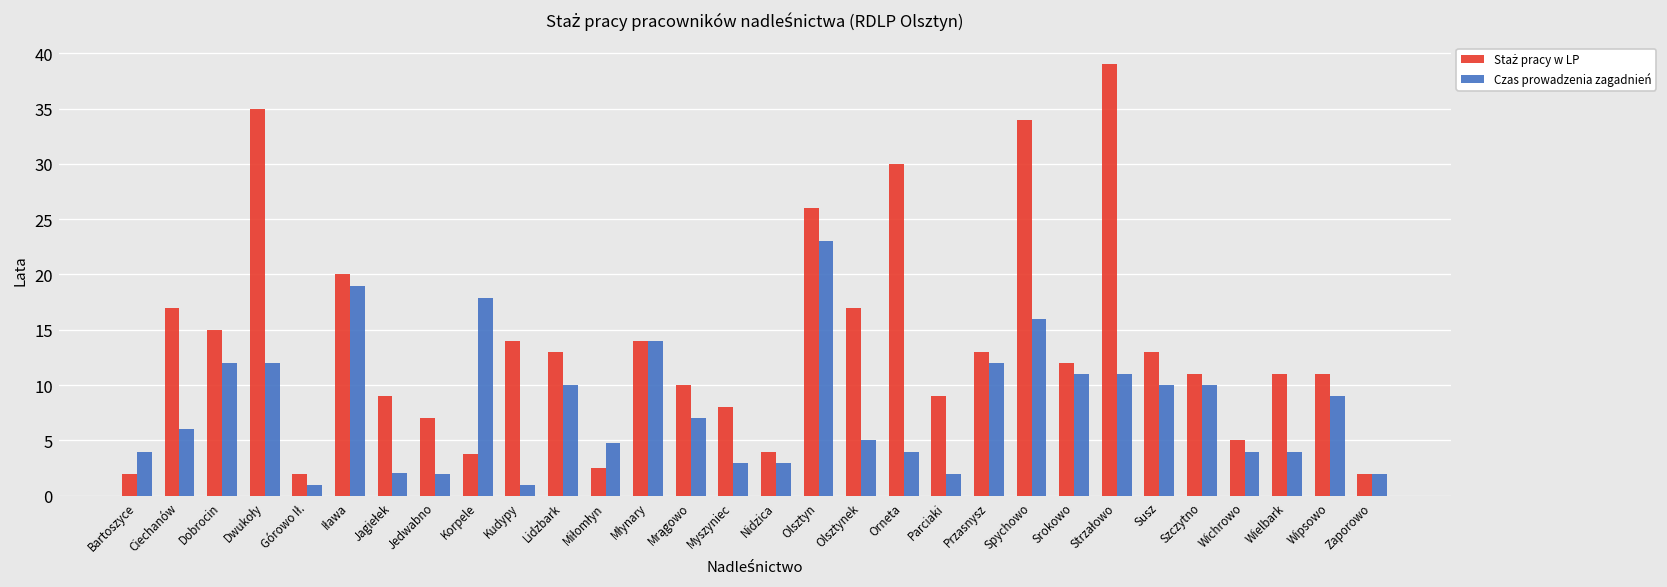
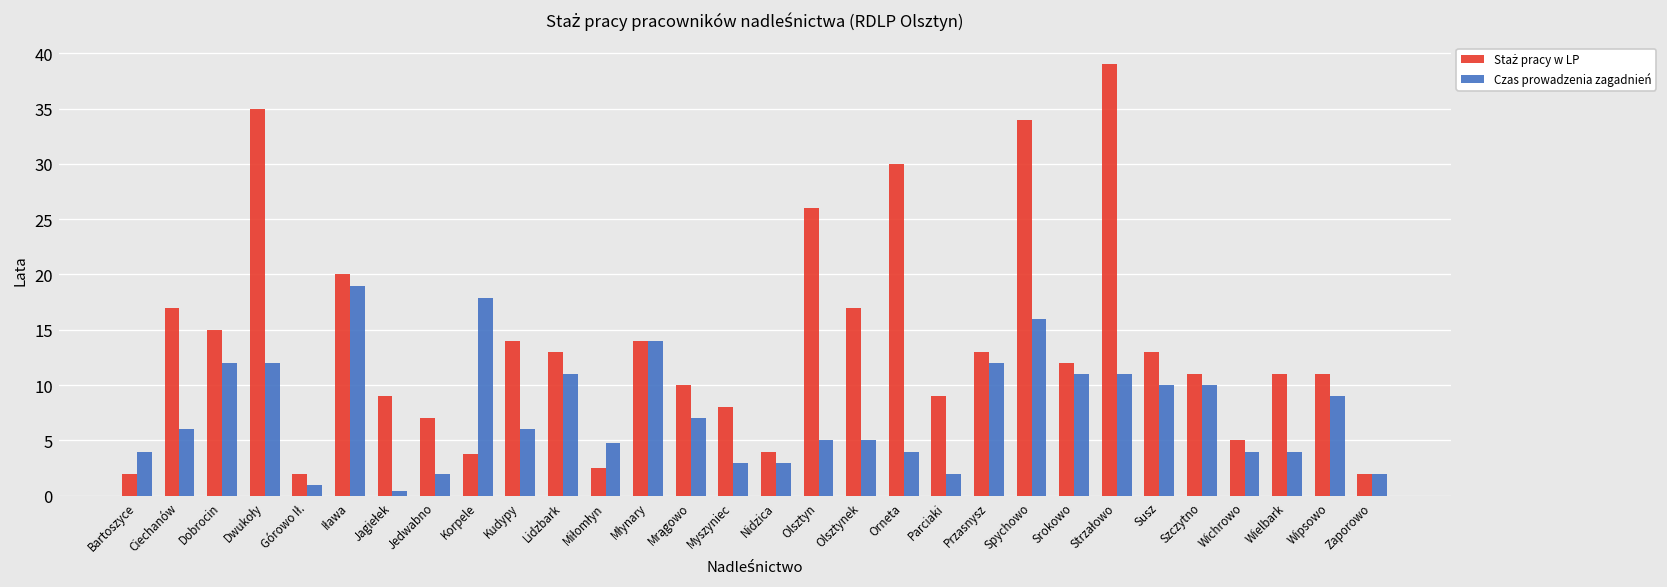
  {
    "Staż pracy w LP": {
      "Bartoszyce": 2,
      "Ciechanów": 17,
      "Dobrocin": 15,
      "Dwukoły": 35,
      "Górowo Ił.": 2,
      "Iława": 20,
      "Jagiełek": 9,
      "Jedwabno": 7,
      "Korpele": 4,
      "Kudypy": 14,
      "Lidzbark": 13,
      "Miłomłyn": 3,
      "Młynary": 14,
      "Mrągowo": 10,
      "Myszyniec": 8,
      "Nidzica": 4,
      "Olsztyn": 26,
      "Olsztynek": 17,
      "Orneta": 30,
      "Parciaki": 9,
      "Przasnysz": 13,
      "Spychowo": 34,
      "Srokowo": 12,
      "Strzałowo": 39,
      "Susz": 13,
      "Szczytno": 11,
      "Wichrowo": 5,
      "Wielbark": 11,
      "Wipsowo": 11,
      "Zaporowo": 2
    },
    "Czas prowadzenia zagadnień": {
      "Bartoszyce": 4,
      "Ciechanów": 6,
      "Dobrocin": 12,
      "Dwukoły": 12,
      "Górowo Ił.": 1,
      "Iława": 19,
-     "Jagiełek": 2,
+     "Jagiełek": 0,
      "Jedwabno": 2,
      "Korpele": 18,
-     "Kudypy": 1,
-     "Lidzbark": 10,
+     "Kudypy": 6,
+     "Lidzbark": 11,
      "Miłomłyn": 5,
      "Młynary": 14,
      "Mrągowo": 7,
      "Myszyniec": 3,
      "Nidzica": 3,
-     "Olsztyn": 23,
+     "Olsztyn": 5,
      "Olsztynek": 5,
      "Orneta": 4,
      "Parciaki": 2,
      "Przasnysz": 12,
      "Spychowo": 16,
      "Srokowo": 11,
      "Strzałowo": 11,
      "Susz": 10,
      "Szczytno": 10,
      "Wichrowo": 4,
      "Wielbark": 4,
      "Wipsowo": 9,
      "Zaporowo": 2
    }
  }
